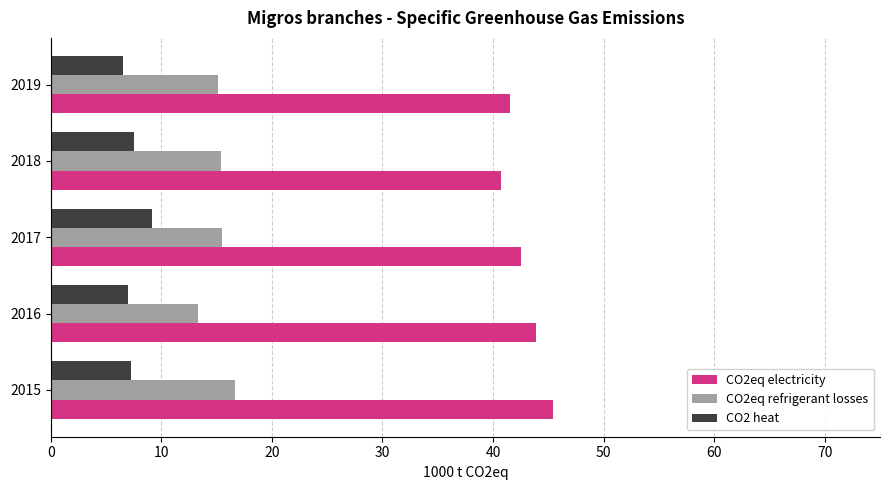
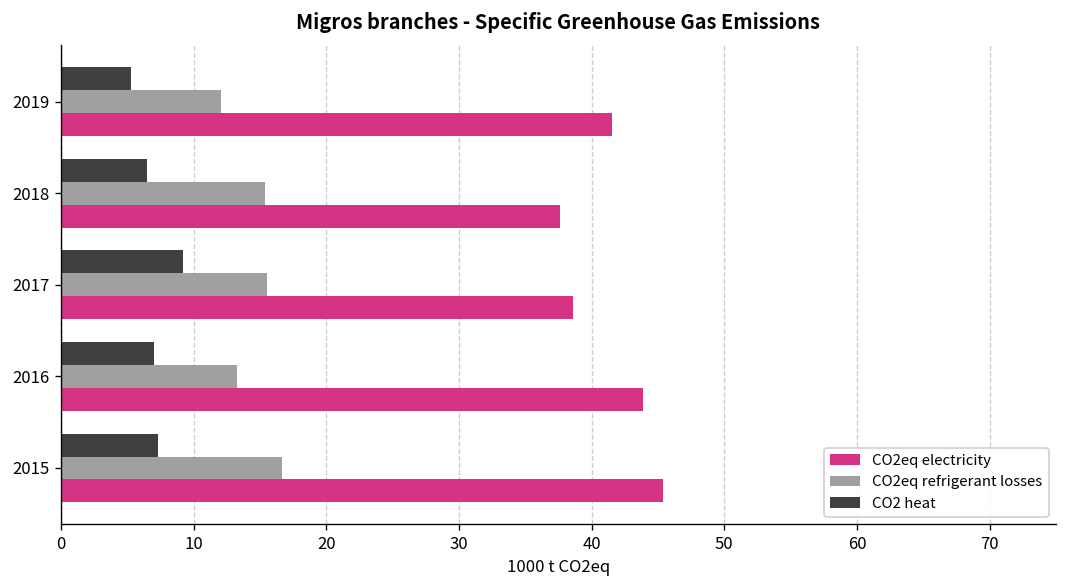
  {
    "CO2eq electricity": {
      "2019": 41.5,
-     "2018": 40.7,
-     "2017": 42.5,
+     "2018": 37.6,
+     "2017": 38.6,
      "2016": 43.9,
      "2015": 45.4
    },
    "CO2eq refrigerant losses": {
-     "2019": 15.1,
+     "2019": 12.1,
      "2018": 15.4,
      "2017": 15.5,
      "2016": 13.3,
      "2015": 16.7
    },
    "CO2 heat": {
-     "2019": 6.5,
-     "2018": 7.5,
+     "2019": 5.3,
+     "2018": 6.5,
      "2017": 9.2,
      "2016": 7.0,
      "2015": 7.3
    }
  }
